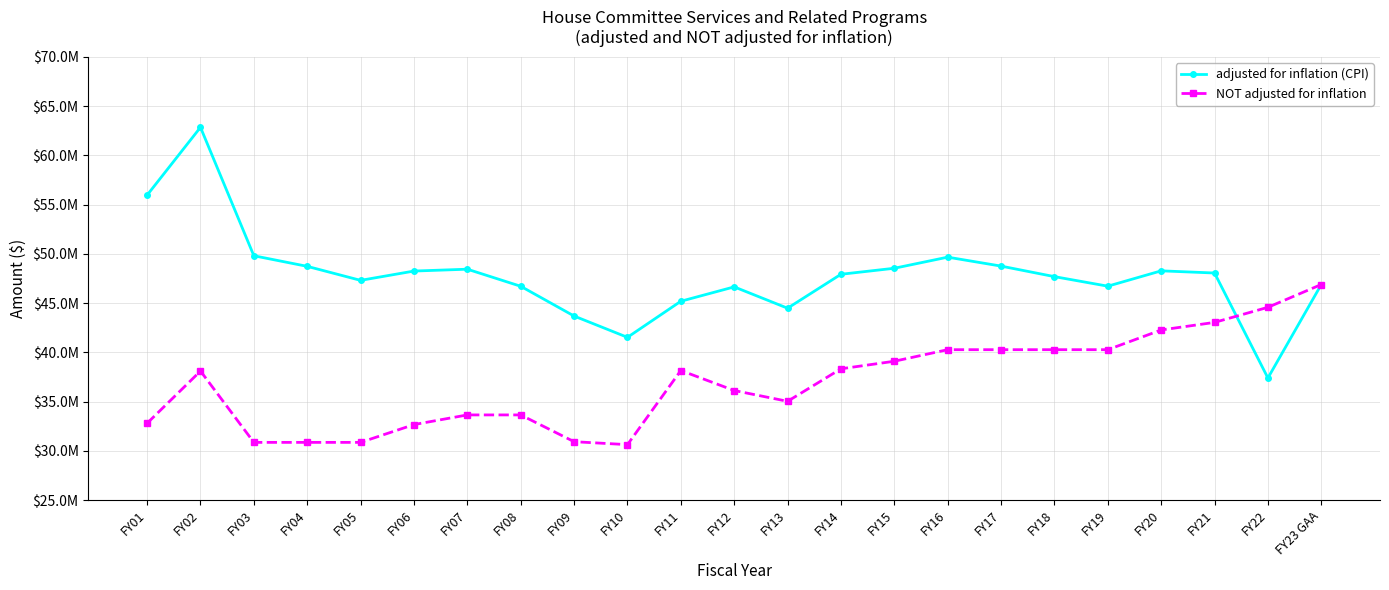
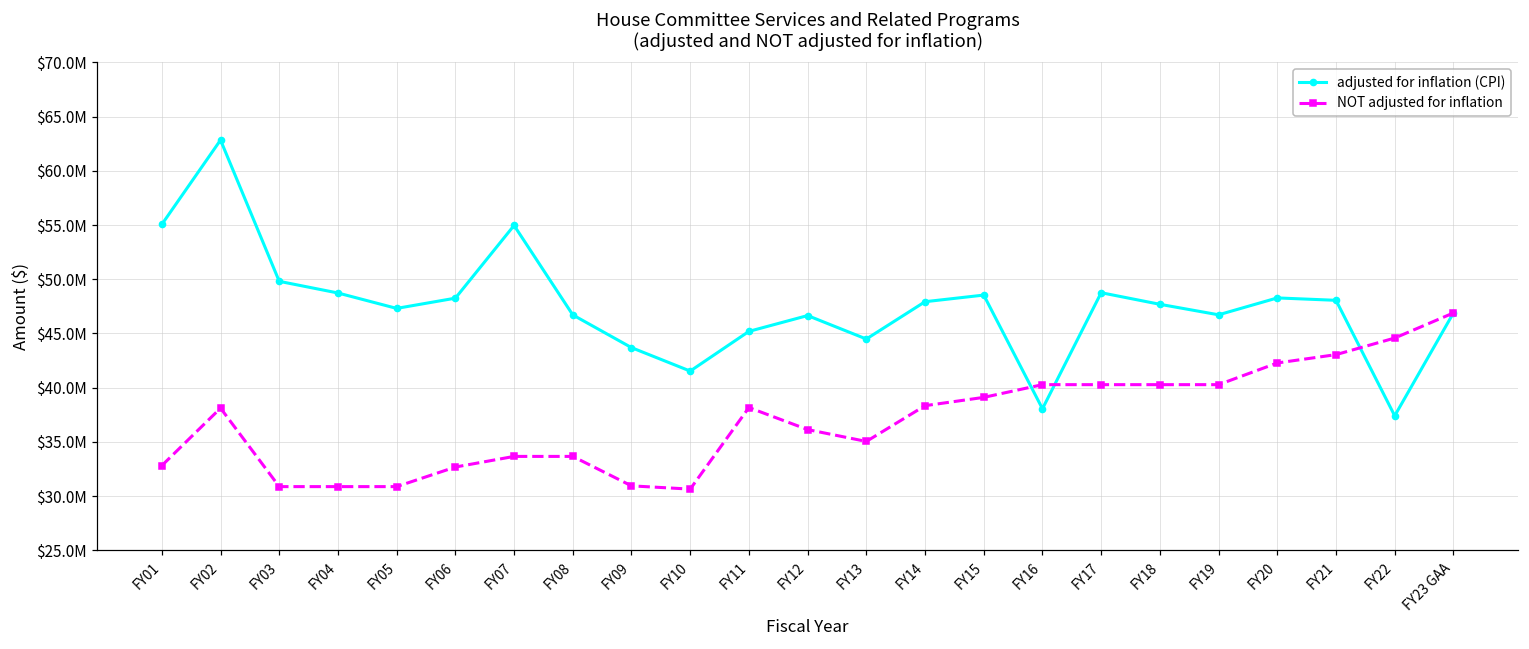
  {
    "adjusted for inflation (CPI)": {
-     "FY01": "$56000000",
+     "FY01": "$55000000",
      "FY02": "$63000000",
      "FY03": "$50000000",
      "FY04": "$49000000",
      "FY05": "$47000000",
      "FY06": "$48000000",
-     "FY07": "$48000000",
+     "FY07": "$55000000",
      "FY08": "$47000000",
      "FY09": "$44000000",
      "FY10": "$42000000",
      "FY11": "$45000000",
      "FY12": "$47000000",
      "FY13": "$44000000",
      "FY14": "$48000000",
      "FY15": "$49000000",
-     "FY16": "$50000000",
+     "FY16": "$38000000",
      "FY17": "$49000000",
      "FY18": "$48000000",
      "FY19": "$47000000",
      "FY20": "$48000000",
      "FY21": "$48000000",
      "FY22": "$37000000"
    },
    "NOT adjusted for inflation": {
      "FY01": "$33000000",
      "FY02": "$38000000",
      "FY03": "$31000000",
      "FY04": "$31000000",
      "FY05": "$31000000",
      "FY06": "$33000000",
      "FY07": "$34000000",
      "FY08": "$34000000",
      "FY09": "$31000000",
      "FY10": "$31000000",
      "FY11": "$38000000",
      "FY12": "$36000000",
      "FY13": "$35000000",
      "FY14": "$38000000",
      "FY15": "$39000000",
      "FY16": "$40000000",
      "FY17": "$40000000",
      "FY18": "$40000000",
      "FY19": "$40000000",
      "FY20": "$42000000",
      "FY21": "$43000000",
      "FY22": "$45000000"
    }
  }
